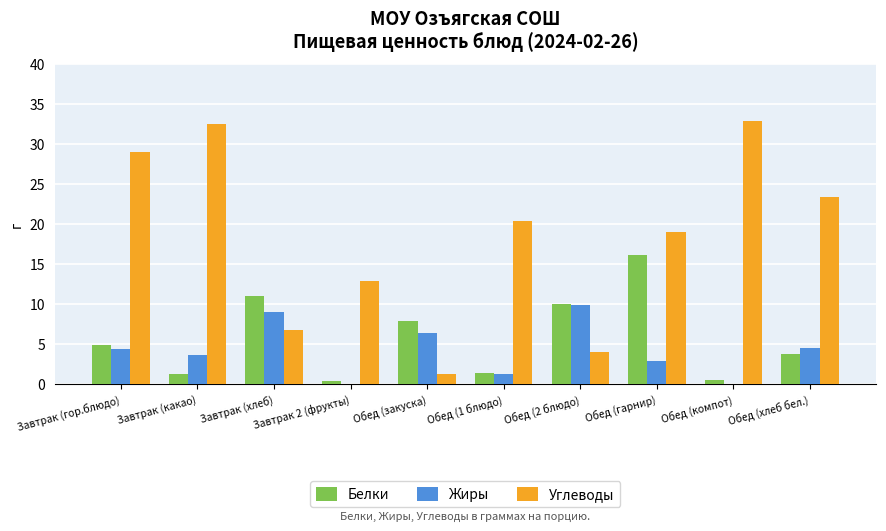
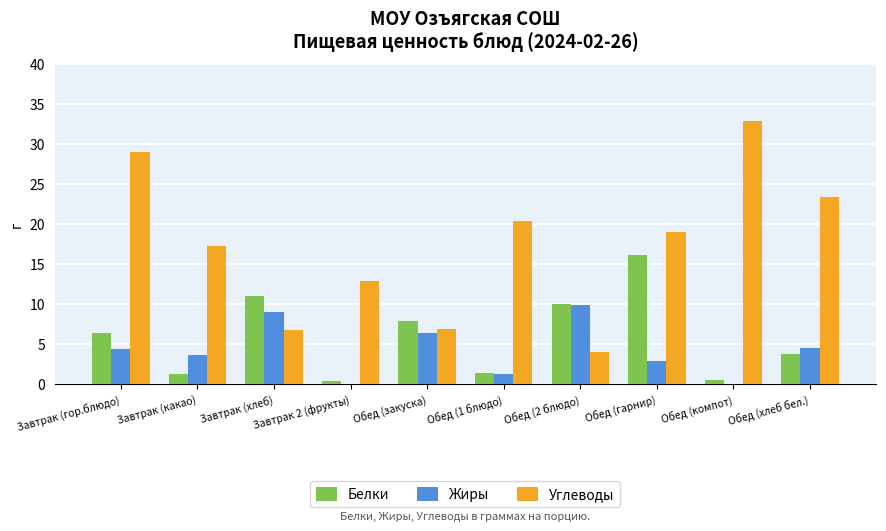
  {
    "Белки": {
-     "Завтрак (гор.блюдо)": 5,
+     "Завтрак (гор.блюдо)": 6,
      "Завтрак (какао)": 1,
      "Завтрак (хлеб)": 11,
      "Завтрак 2 (фрукты)": 0,
      "Обед (закуска)": 8,
      "Обед (1 блюдо)": 1,
      "Обед (2 блюдо)": 10,
      "Обед (гарнир)": 16,
      "Обед (компот)": 1,
      "Обед (хлеб бел.)": 4
    },
    "Жиры": {
      "Завтрак (гор.блюдо)": 4,
      "Завтрак (какао)": 4,
      "Завтрак (хлеб)": 9,
      "Завтрак 2 (фрукты)": 0,
      "Обед (закуска)": 6,
      "Обед (1 блюдо)": 1,
      "Обед (2 блюдо)": 10,
      "Обед (гарнир)": 3,
      "Обед (компот)": 0,
      "Обед (хлеб бел.)": 5
    },
    "Углеводы": {
      "Завтрак (гор.блюдо)": 29,
-     "Завтрак (какао)": 33,
+     "Завтрак (какао)": 17,
      "Завтрак (хлеб)": 7,
      "Завтрак 2 (фрукты)": 13,
-     "Обед (закуска)": 1,
+     "Обед (закуска)": 7,
      "Обед (1 блюдо)": 20,
      "Обед (2 блюдо)": 4,
      "Обед (гарнир)": 19,
      "Обед (компот)": 33,
      "Обед (хлеб бел.)": 23
    }
  }
